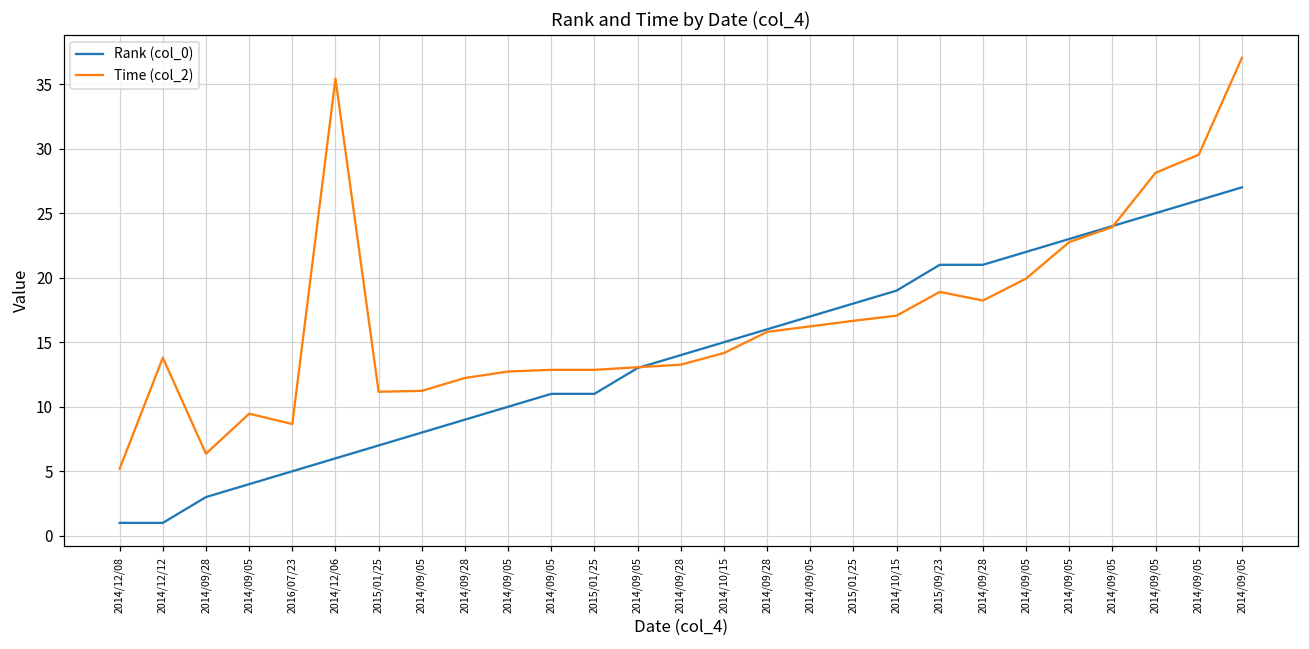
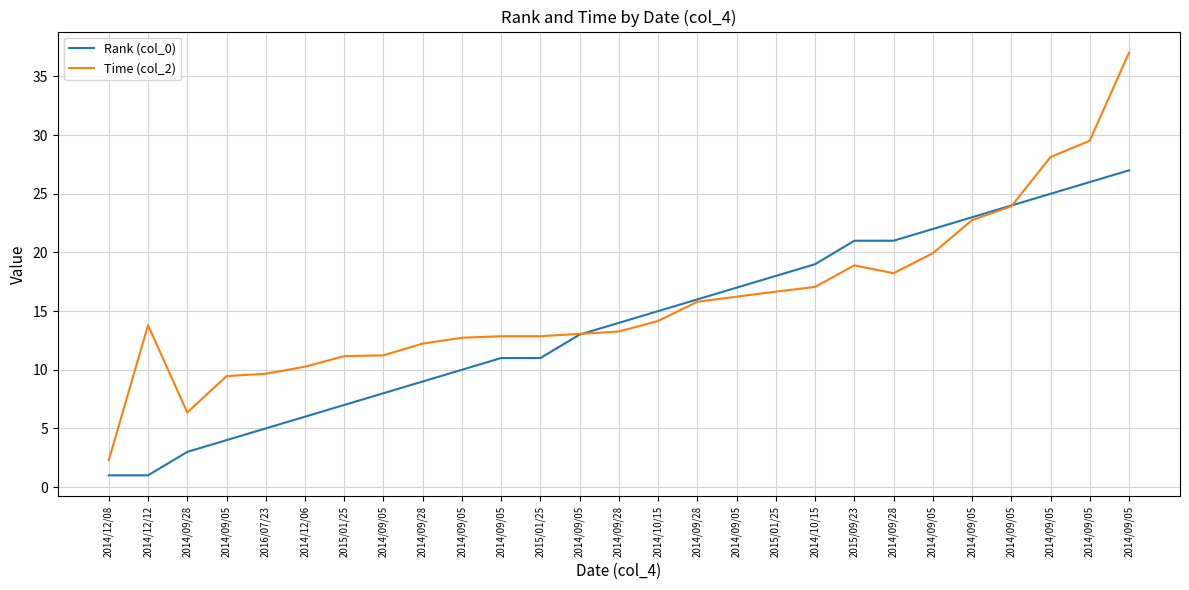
  {
    "Rank (col_0)": {
      "2014/12/08": 1.0,
      "2014/12/12": 1.0,
      "2016/07/23": 5.0,
      "2014/12/06": 6.0,
      "2015/09/23": 21.0
    },
    "Time (col_2)": {
-     "2014/12/08": 5.2,
+     "2014/12/08": 2.3,
      "2014/12/12": 13.8,
-     "2016/07/23": 8.7,
-     "2014/12/06": 35.4,
+     "2016/07/23": 9.7,
+     "2014/12/06": 10.3,
      "2015/09/23": 18.9
    }
  }
